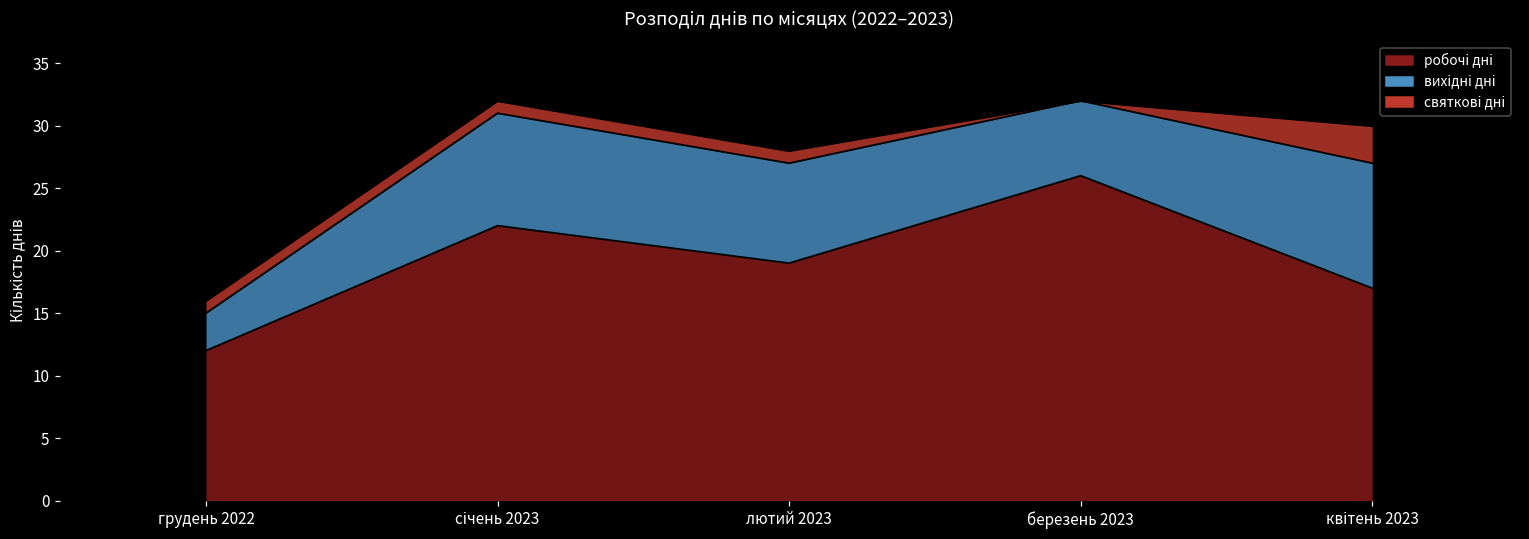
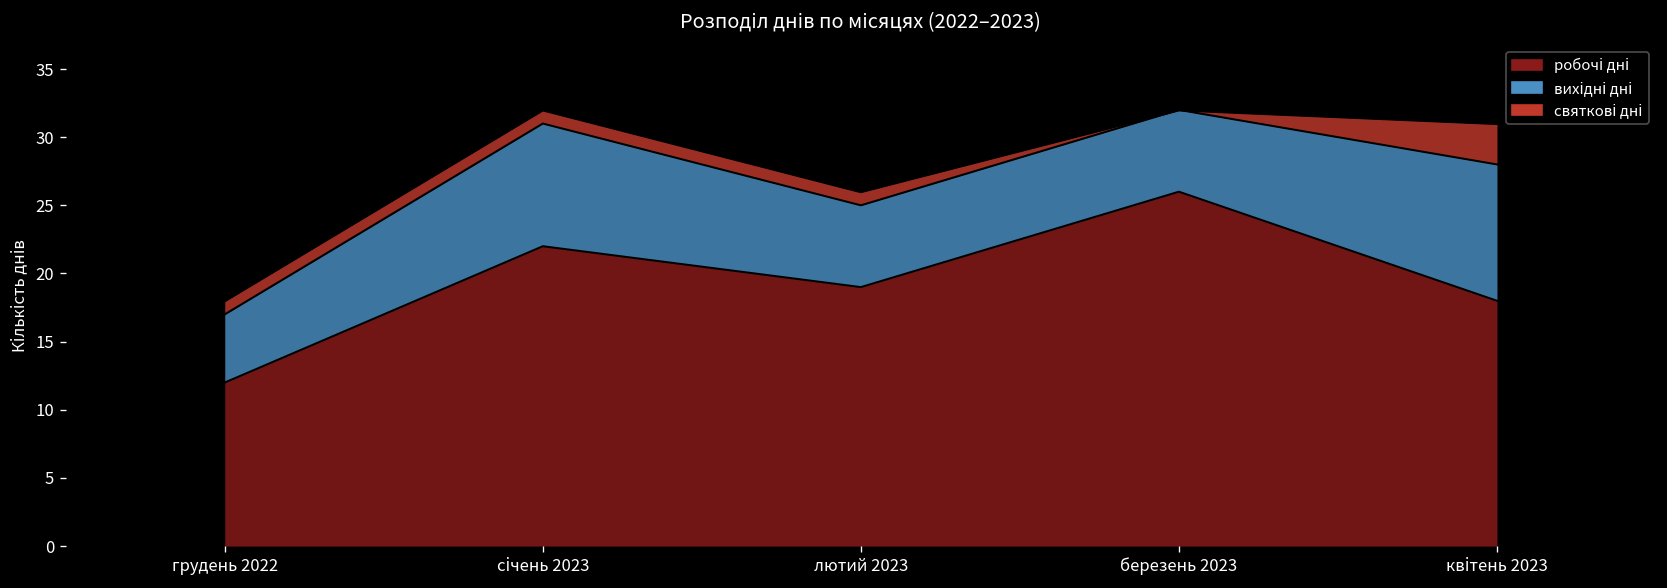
  {
    "робочі дні": {
      "грудень 2022": 12,
      "січень 2023": 22,
      "лютий 2023": 19,
      "березень 2023": 26,
-     "квітень 2023": 17
+     "квітень 2023": 18
    },
    "вихідні дні": {
-     "грудень 2022": 3,
+     "грудень 2022": 5,
      "січень 2023": 9,
-     "лютий 2023": 8,
+     "лютий 2023": 6,
      "квітень 2023": 10
    },
    "святкові дні": {
      "грудень 2022": 1,
      "січень 2023": 1,
      "лютий 2023": 1,
      "квітень 2023": 3
    }
  }
